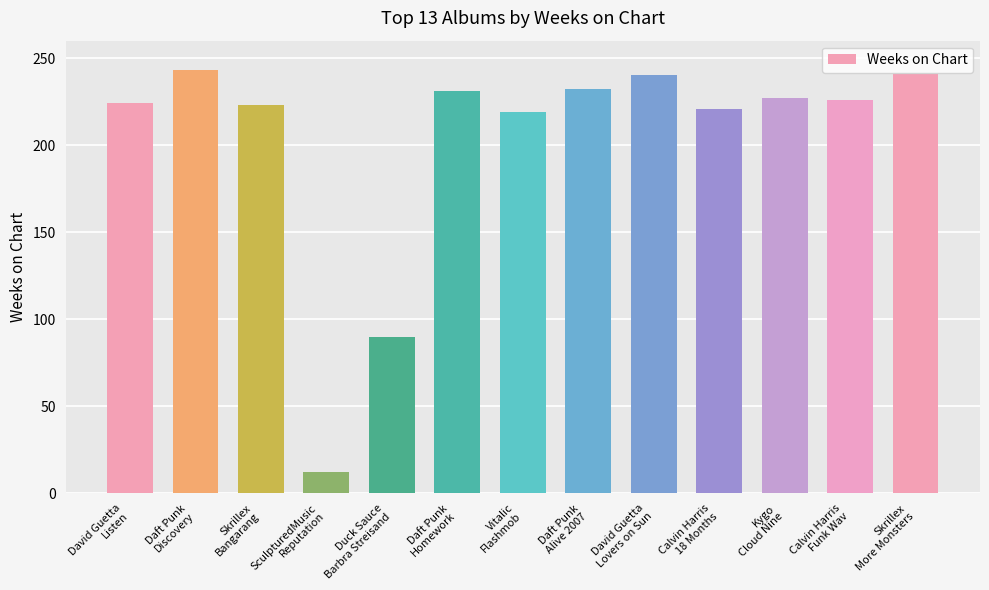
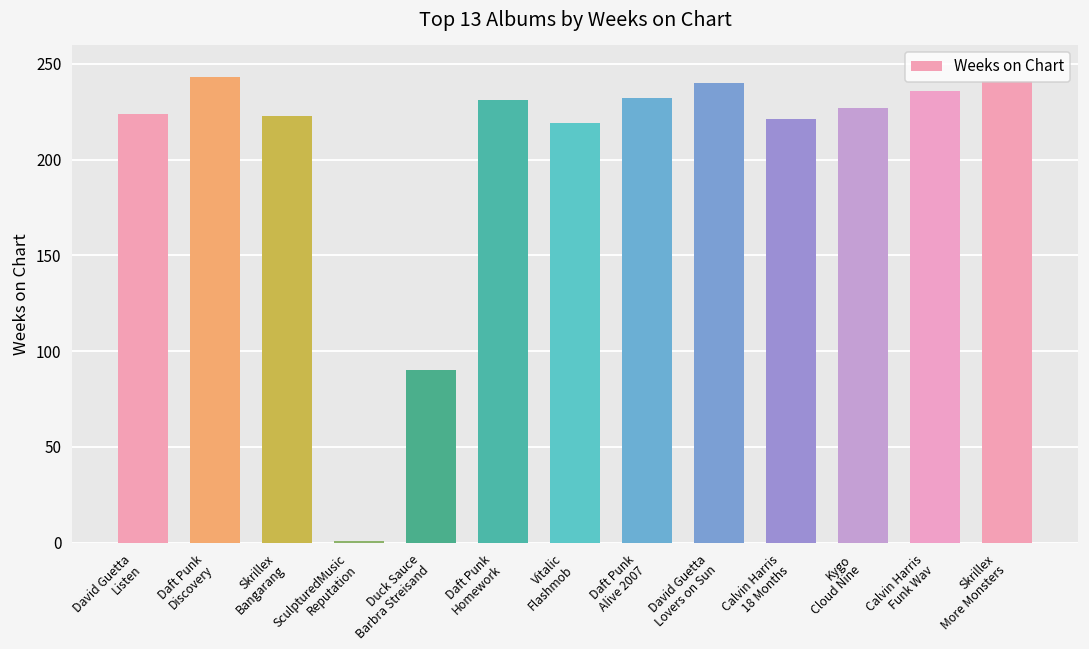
  {
    "David Guetta Listen": 224,
    "Daft Punk Discovery": 243,
    "Skrillex Bangarang": 223,
-   "SculpturedMusic Reputation": 12,
+   "SculpturedMusic Reputation": 1,
    "Duck Sauce Barbra Streisand": 90,
    "Daft Punk Homework": 231,
    "Vitalic Flashmob": 219,
    "Daft Punk Alive 2007": 232,
    "David Guetta Lovers on Sun": 240,
    "Calvin Harris 18 Months": 221,
    "Kygo Cloud Nine": 227,
-   "Calvin Harris Funk Wav": 226,
+   "Calvin Harris Funk Wav": 236,
    "Skrillex More Monsters": 241
  }
